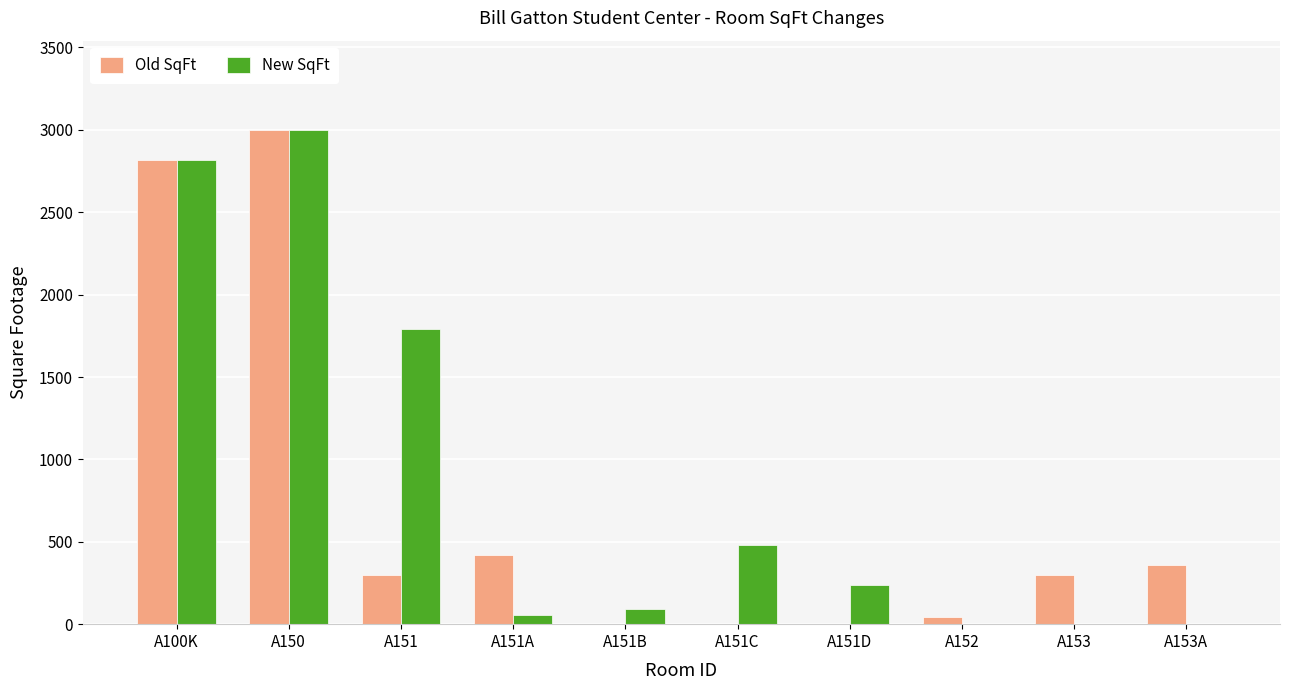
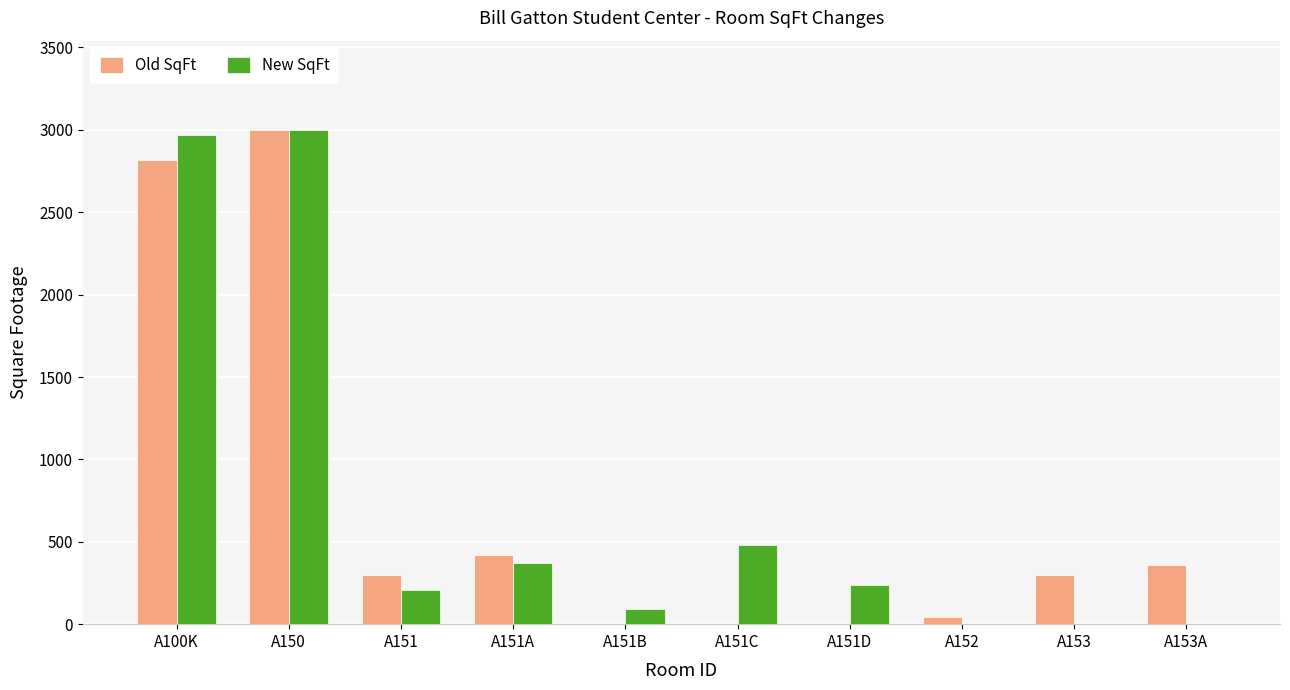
  {
    "Old SqFt": {
      "A100K": 2820,
      "A150": 3000,
      "A151": 300,
      "A151A": 420,
      "A151B": 0,
      "A151C": 0,
      "A151D": 0,
      "A152": 50,
      "A153": 300,
      "A153A": 360
    },
    "New SqFt": {
-     "A100K": 2810,
+     "A100K": 2970,
      "A150": 3000,
-     "A151": 1790,
-     "A151A": 60,
+     "A151": 210,
+     "A151A": 370,
      "A151B": 90,
      "A151C": 480,
      "A151D": 240,
      "A152": 0,
      "A153": 0,
      "A153A": 0
    }
  }
